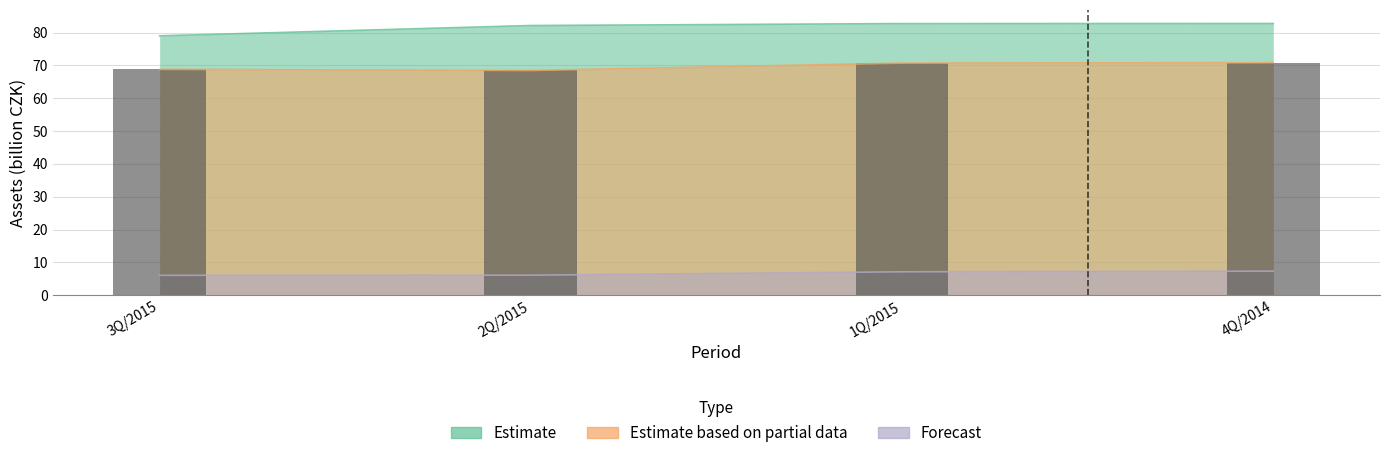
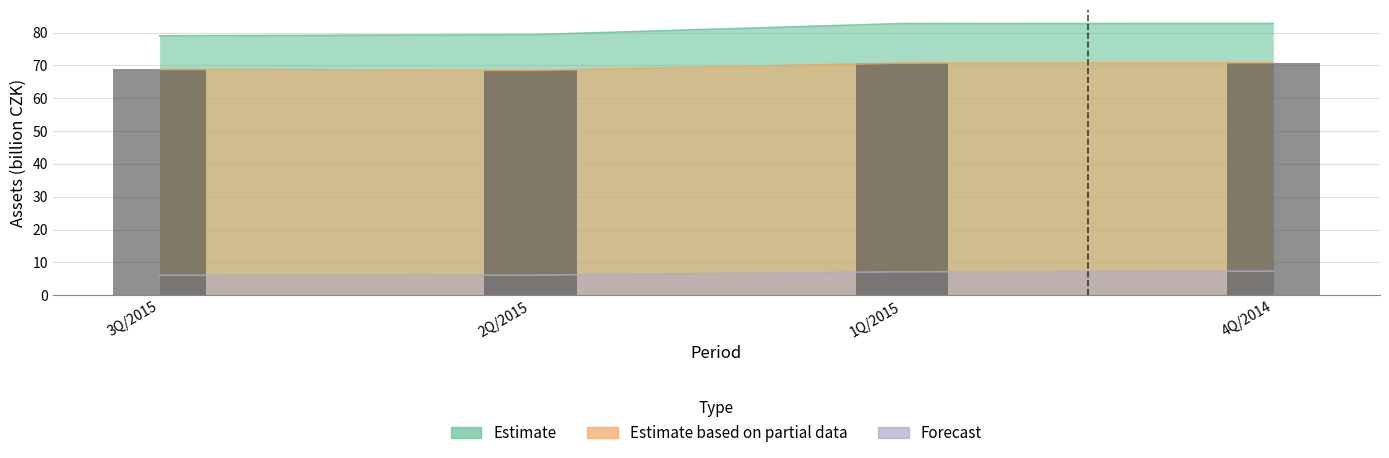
  {
    "Estimate": {
      "3Q/2015": 79,
-     "2Q/2015": 82,
+     "2Q/2015": 79,
      "1Q/2015": 83,
      "4Q/2014": 83
    },
    "Estimate based on partial data": {
      "3Q/2015": 69,
      "2Q/2015": 68,
      "1Q/2015": 71,
      "4Q/2014": 71
    },
    "Forecast": {
      "3Q/2015": 6,
      "2Q/2015": 6,
      "1Q/2015": 7,
      "4Q/2014": 7
    }
  }
